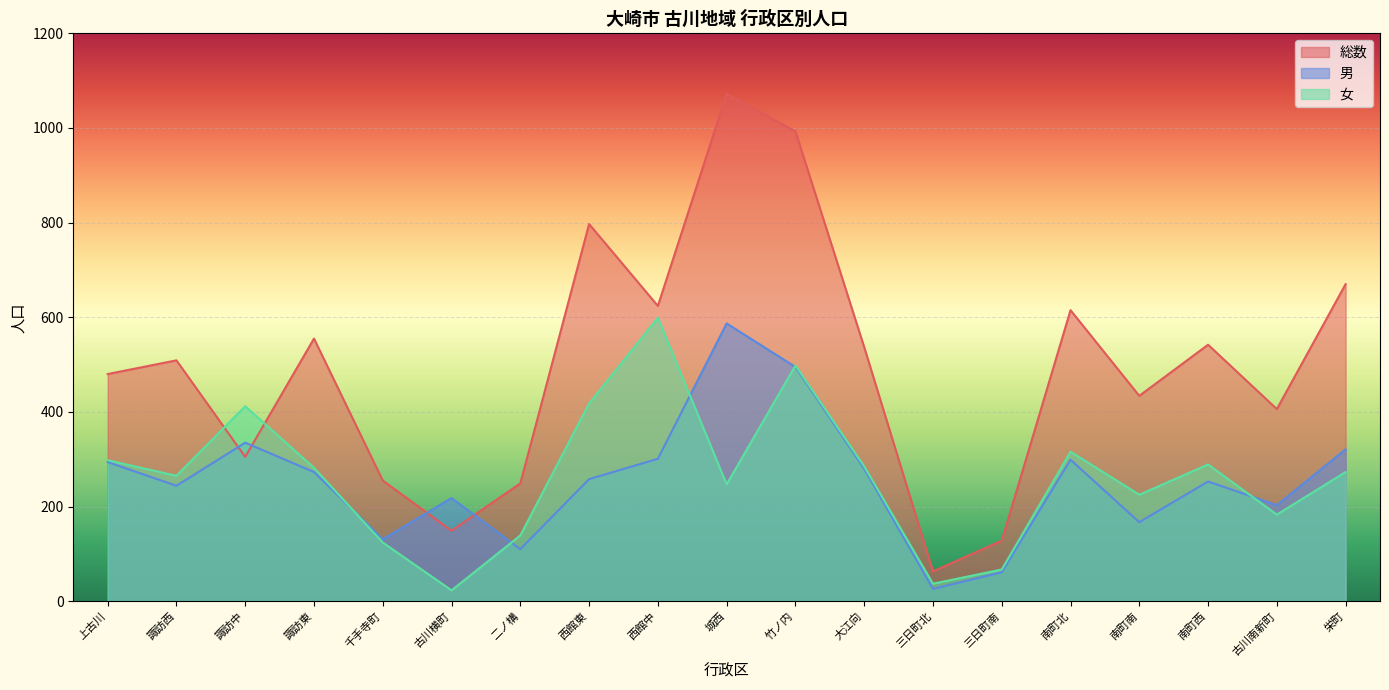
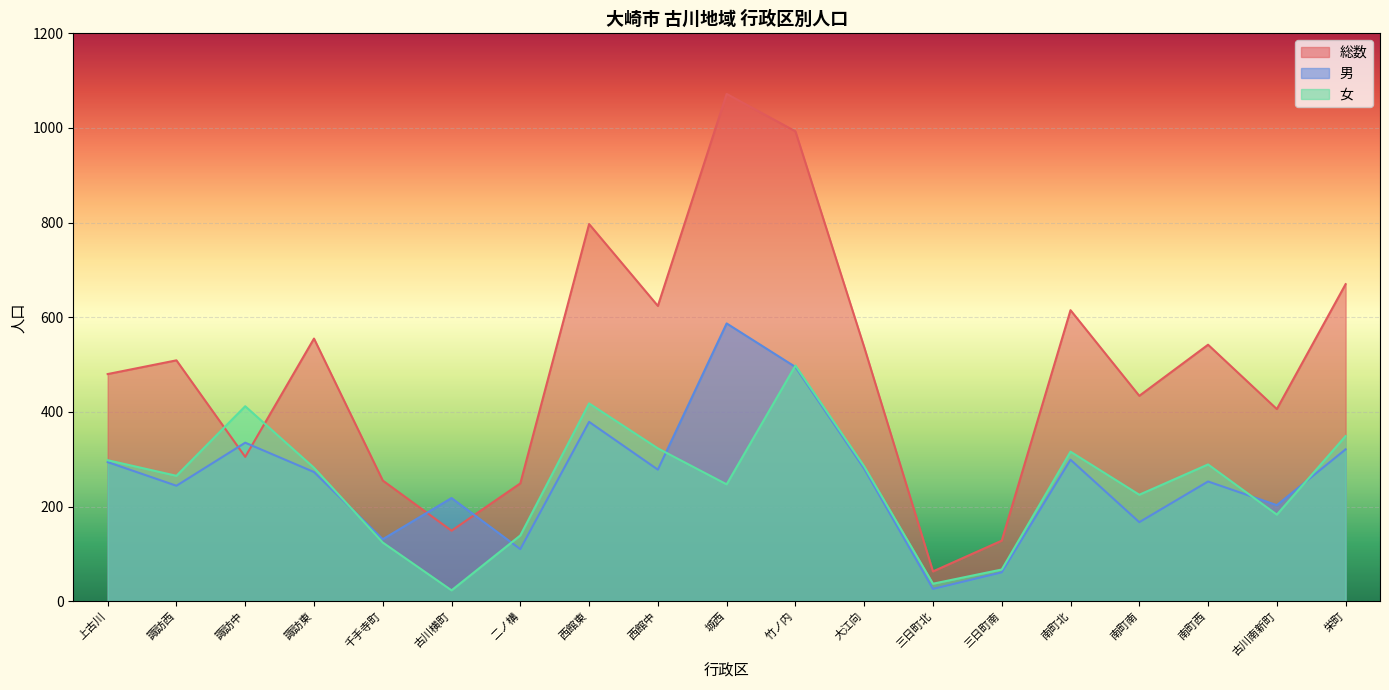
  {
    "総数": {
      "上古川": 480,
      "諏訪西": 510,
      "諏訪中": 310,
      "諏訪東": 560,
      "千手寺町": 260,
      "古川横町": 150,
      "二ノ構": 250,
      "西館東": 800,
      "西館中": 620,
      "城西": 1070,
      "竹ノ内": 990,
      "大江向": 540,
      "三日町北": 60,
      "三日町南": 130,
      "南町北": 620,
      "南町南": 430,
      "南町西": 540,
      "古川南新町": 410,
      "栄町": 670
    },
    "男": {
      "諏訪西": 240,
      "諏訪中": 340,
      "諏訪東": 270,
      "千手寺町": 130,
      "古川横町": 220,
      "二ノ構": 110,
-     "西館東": 260,
-     "西館中": 300,
+     "西館東": 380,
+     "西館中": 280,
      "城西": 590,
      "三日町北": 30,
      "三日町南": 60,
      "南町北": 300,
      "南町南": 170,
      "南町西": 250,
      "古川南新町": 200,
      "栄町": 320
    },
    "女": {
      "諏訪西": 270,
      "諏訪中": 410,
      "諏訪東": 280,
      "千手寺町": 120,
      "古川横町": 20,
      "二ノ構": 140,
      "西館東": 420,
-     "西館中": 600,
+     "西館中": 320,
      "城西": 250,
      "三日町北": 40,
      "三日町南": 70,
      "南町北": 320,
      "南町南": 230,
      "南町西": 290,
      "古川南新町": 180,
-     "栄町": 270
+     "栄町": 350
    }
  }
